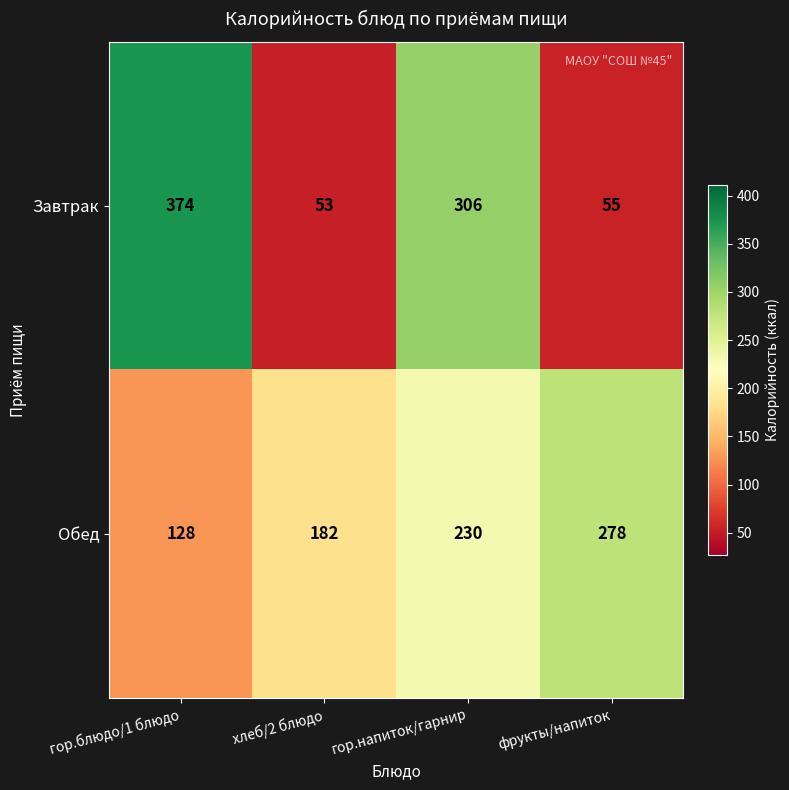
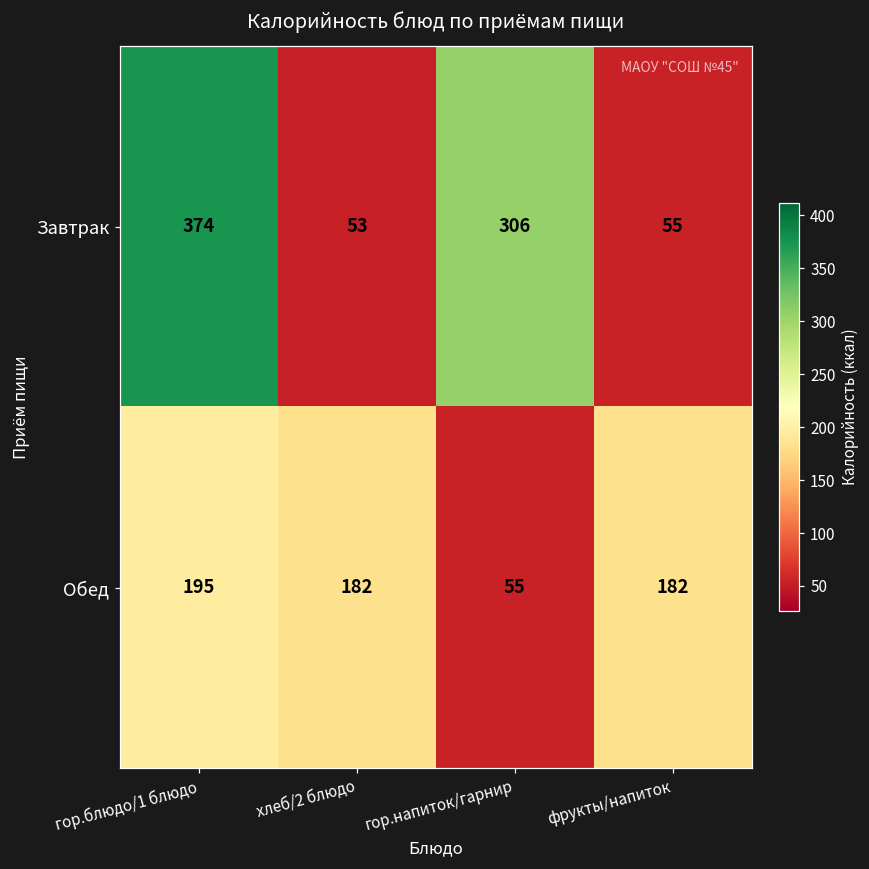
  {
    "Завтрак": {
      "гор.блюдо/1 блюдо": 374,
      "хлеб/2 блюдо": 53,
      "гор.напиток/гарнир": 306
    },
    "Обед": {
-     "гор.блюдо/1 блюдо": 128,
+     "гор.блюдо/1 блюдо": 195,
      "хлеб/2 блюдо": 182,
-     "гор.напиток/гарнир": 230,
-     "фрукты/напиток": 278
+     "гор.напиток/гарнир": 55,
+     "фрукты/напиток": 182
    }
  }
